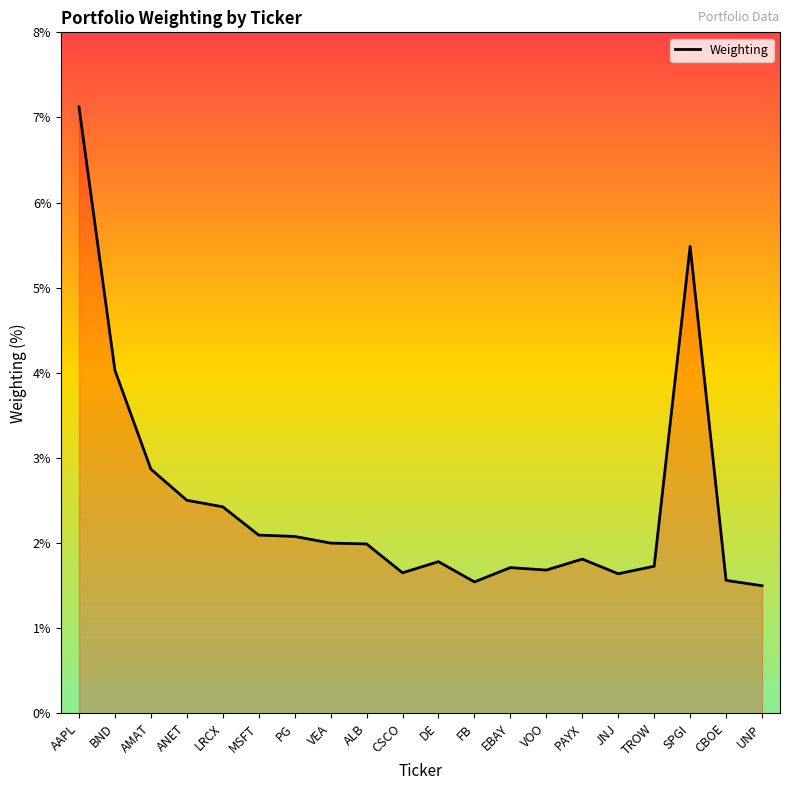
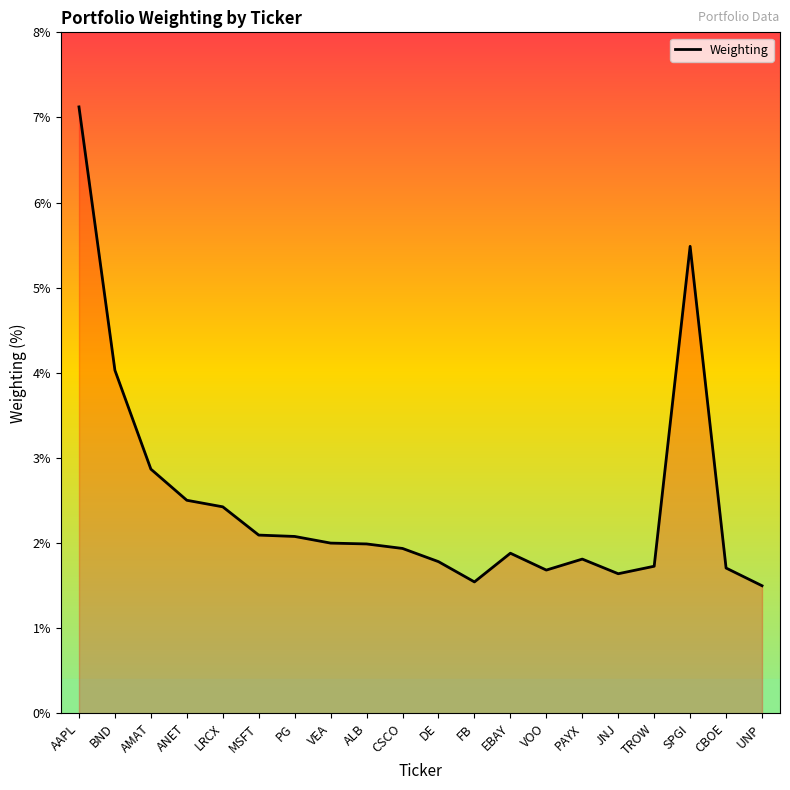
  {
    "AAPL": "7.1%",
    "BND": "4.0%",
    "AMAT": "2.9%",
    "ANET": "2.5%",
    "LRCX": "2.4%",
    "MSFT": "2.1%",
    "PG": "2.1%",
    "VEA": "2.0%",
    "ALB": "2.0%",
-   "CSCO": "1.7%",
+   "CSCO": "1.9%",
    "DE": "1.8%",
    "FB": "1.5%",
-   "EBAY": "1.7%",
+   "EBAY": "1.9%",
    "VOO": "1.7%",
    "PAYX": "1.8%",
    "JNJ": "1.6%",
    "TROW": "1.7%",
    "SPGI": "5.5%",
-   "CBOE": "1.6%",
+   "CBOE": "1.7%",
    "UNP": "1.5%"
  }
